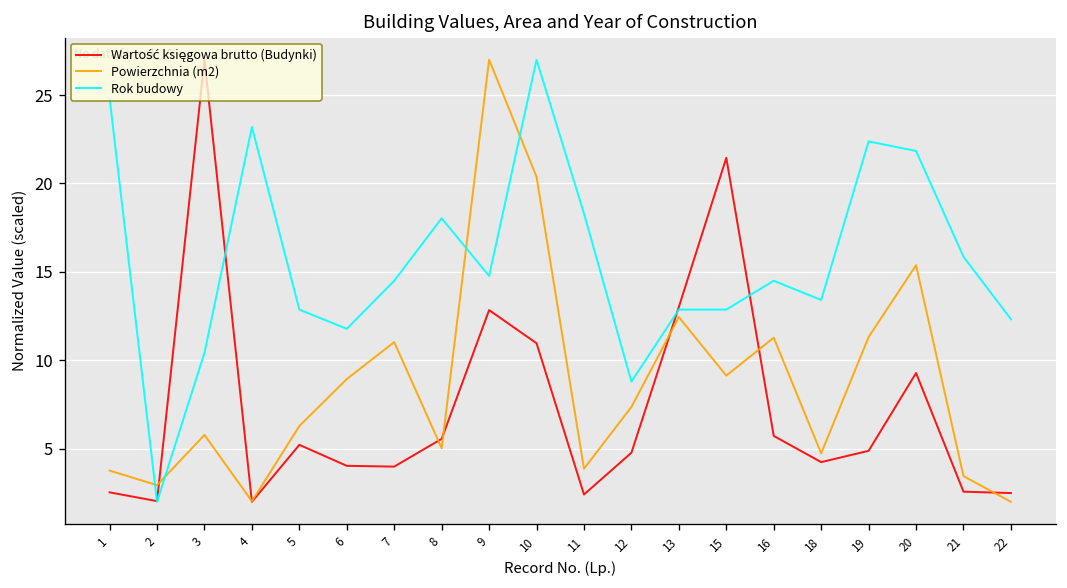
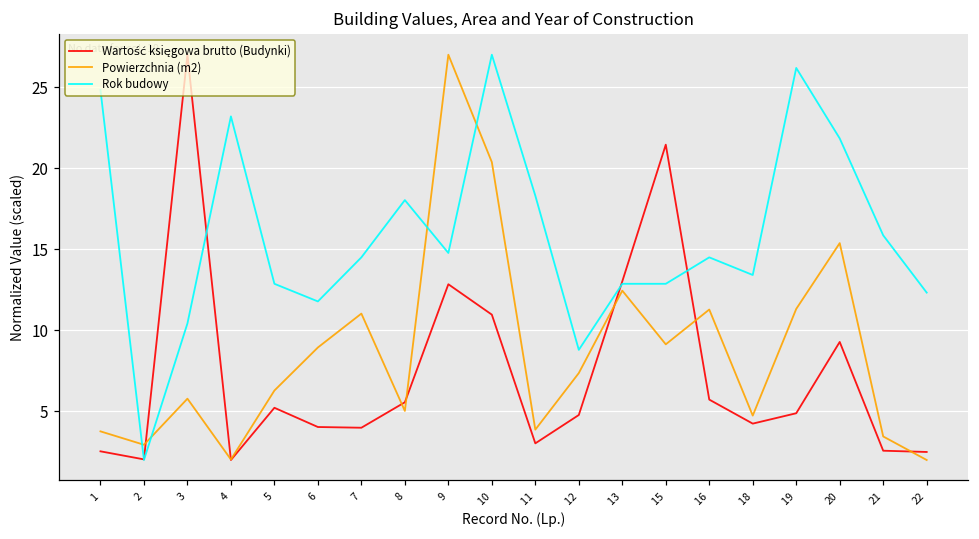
  {
    "Wartość księgowa brutto (Budynki)": {
      "1": 2.5,
      "5": 5.2,
      "6": 4.0,
      "7": 4.0,
      "8": 5.6,
      "9": 12.8,
      "10": 11.0,
-     "11": 2.4,
+     "11": 3.0,
      "12": 4.8,
      "15": 21.5,
      "16": 5.7,
      "18": 4.2,
      "19": 4.9,
      "20": 9.3,
      "21": 2.6,
      "22": 2.5
    },
    "Powierzchnia (m2)": {
      "1": 3.8,
      "2": 2.9,
      "3": 5.8,
      "5": 6.3,
      "6": 8.9,
      "7": 11.0,
      "8": 5.0,
      "9": 27.0,
      "10": 20.4,
      "11": 3.9,
      "12": 7.4,
      "13": 12.4,
      "15": 9.1,
      "16": 11.3,
      "18": 4.7,
      "19": 11.3,
      "20": 15.4,
      "21": 3.5,
      "22": 2.0
    },
    "Rok budowy": {
      "3": 10.4,
      "4": 23.2,
      "5": 12.9,
      "6": 11.8,
      "7": 14.5,
      "8": 18.0,
      "9": 14.8,
      "10": 27.0,
      "11": 18.3,
      "12": 8.8,
      "15": 12.9,
      "16": 14.5,
      "18": 13.4,
-     "19": 22.4,
+     "19": 26.2,
      "20": 21.8,
      "21": 15.9,
      "22": 12.3
    }
  }
